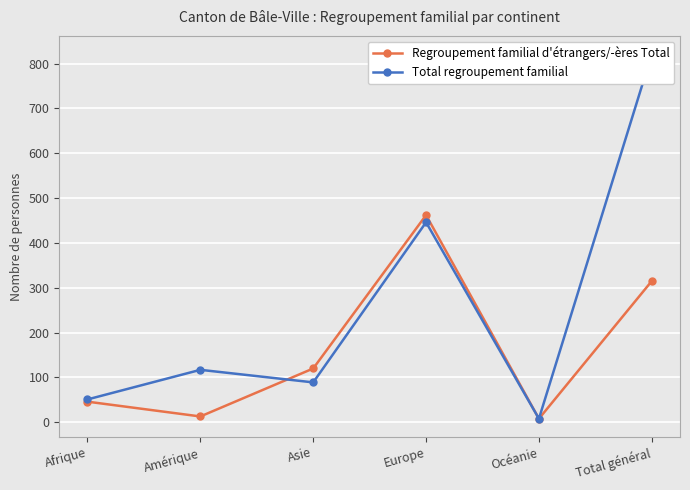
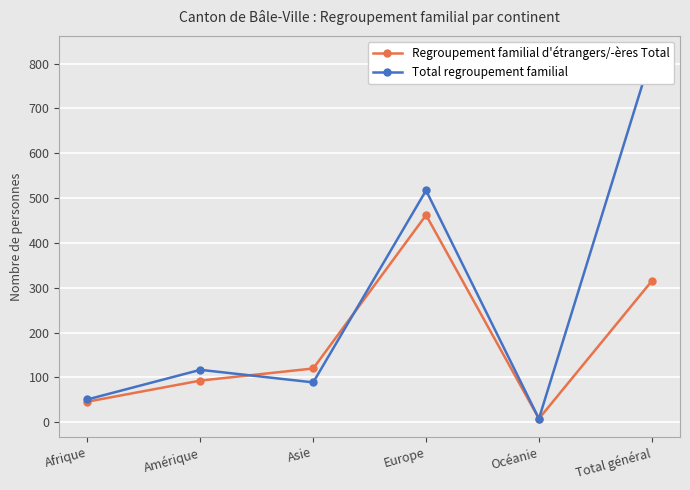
  {
    "Regroupement familial d'étrangers/-ères Total": {
-     "Amérique": 10,
+     "Amérique": 90,
      "Asie": 120,
      "Europe": 460,
      "Total général": 320
    },
    "Total regroupement familial": {
      "Amérique": 120,
      "Asie": 90,
-     "Europe": 450
+     "Europe": 520
    }
  }
